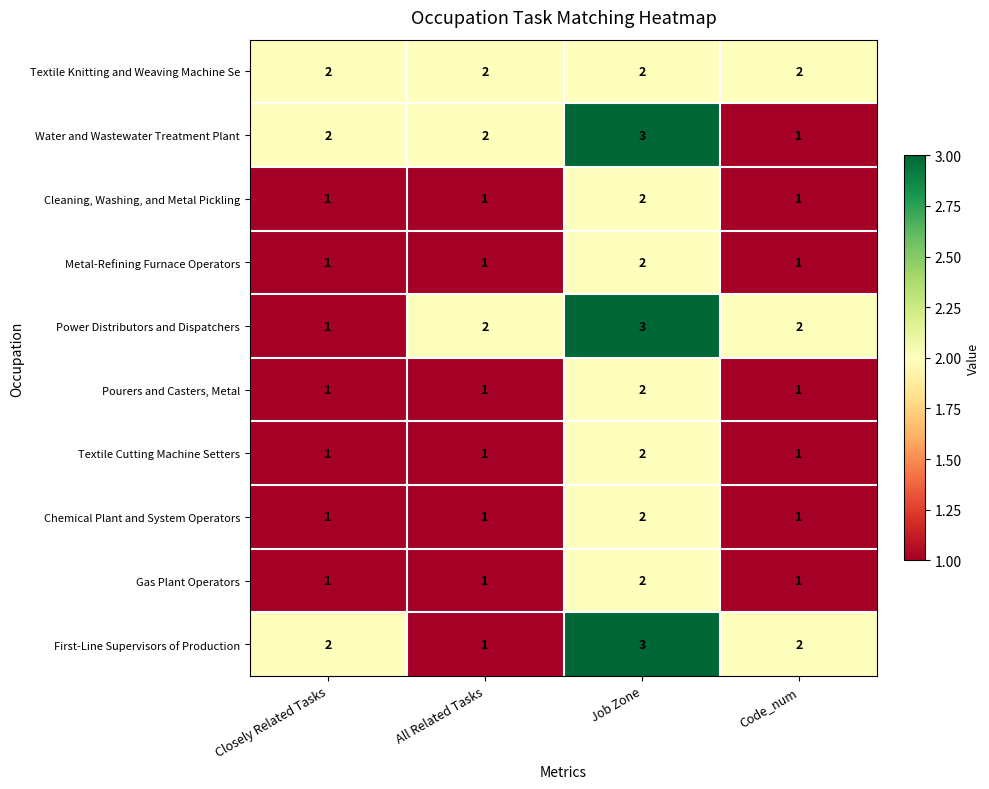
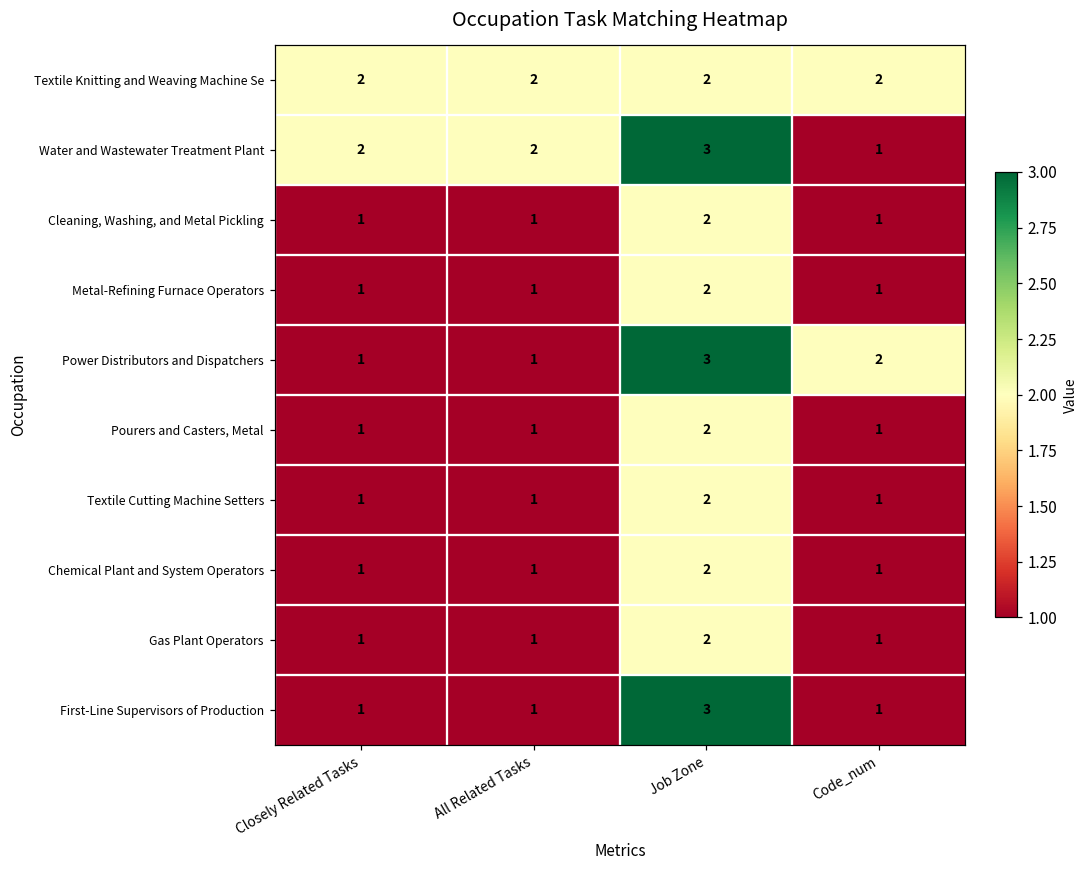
  {
    "Textile Knitting and Weaving Machine Se": {
      "Closely Related Tasks": 2,
      "All Related Tasks": 2,
      "Job Zone": 2,
      "Code_num": 2
    },
    "Water and Wastewater Treatment Plant": {
      "Closely Related Tasks": 2,
      "All Related Tasks": 2,
      "Job Zone": 3,
      "Code_num": 1
    },
    "Cleaning, Washing, and Metal Pickling": {
      "Closely Related Tasks": 1,
      "All Related Tasks": 1,
      "Job Zone": 2,
      "Code_num": 1
    },
    "Metal-Refining Furnace Operators": {
      "Closely Related Tasks": 1,
      "All Related Tasks": 1,
      "Job Zone": 2,
      "Code_num": 1
    },
    "Power Distributors and Dispatchers": {
      "Closely Related Tasks": 1,
-     "All Related Tasks": 2,
+     "All Related Tasks": 1,
      "Job Zone": 3,
      "Code_num": 2
    },
    "Pourers and Casters, Metal": {
      "Closely Related Tasks": 1,
      "All Related Tasks": 1,
      "Job Zone": 2,
      "Code_num": 1
    },
    "Textile Cutting Machine Setters": {
      "Closely Related Tasks": 1,
      "All Related Tasks": 1,
      "Job Zone": 2,
      "Code_num": 1
    },
    "Chemical Plant and System Operators": {
      "Closely Related Tasks": 1,
      "All Related Tasks": 1,
      "Job Zone": 2,
      "Code_num": 1
    },
    "Gas Plant Operators": {
      "Closely Related Tasks": 1,
      "All Related Tasks": 1,
      "Job Zone": 2,
      "Code_num": 1
    },
    "First-Line Supervisors of Production": {
-     "Closely Related Tasks": 2,
+     "Closely Related Tasks": 1,
      "All Related Tasks": 1,
      "Job Zone": 3,
-     "Code_num": 2
+     "Code_num": 1
    }
  }
